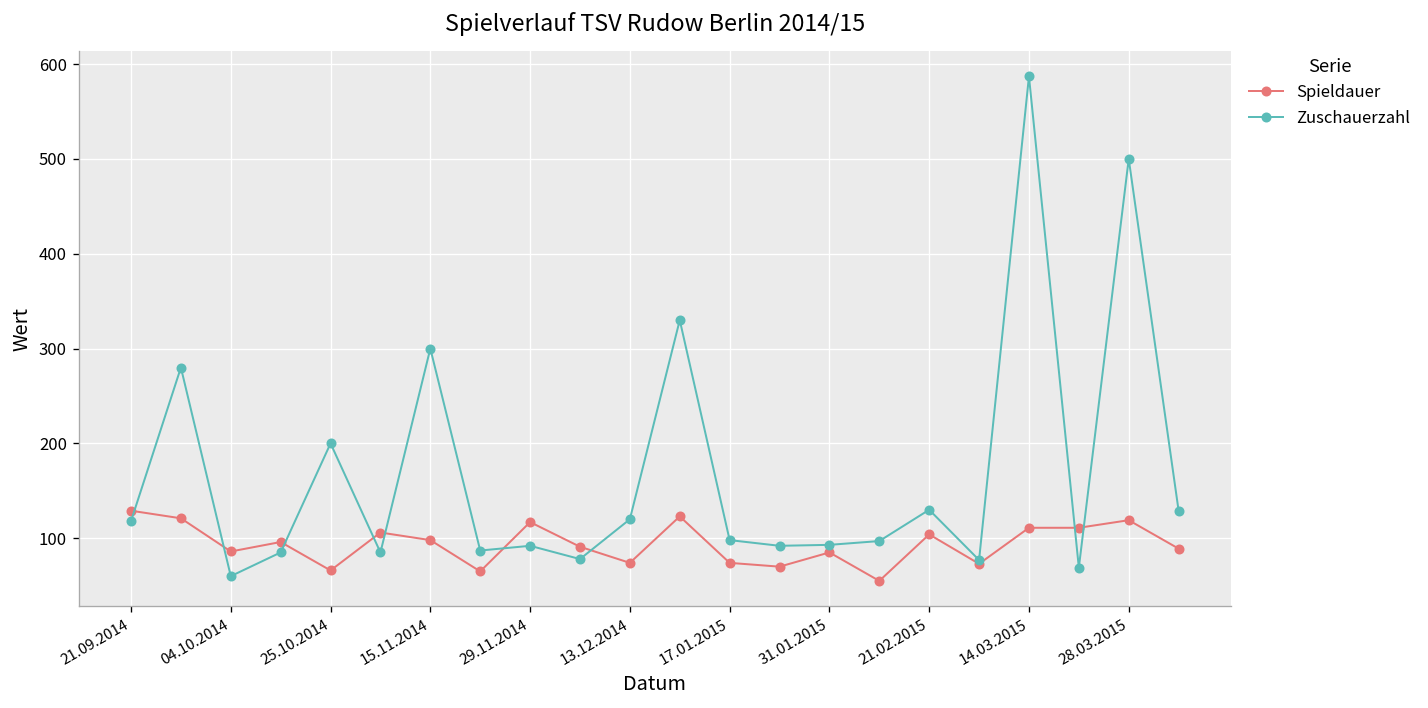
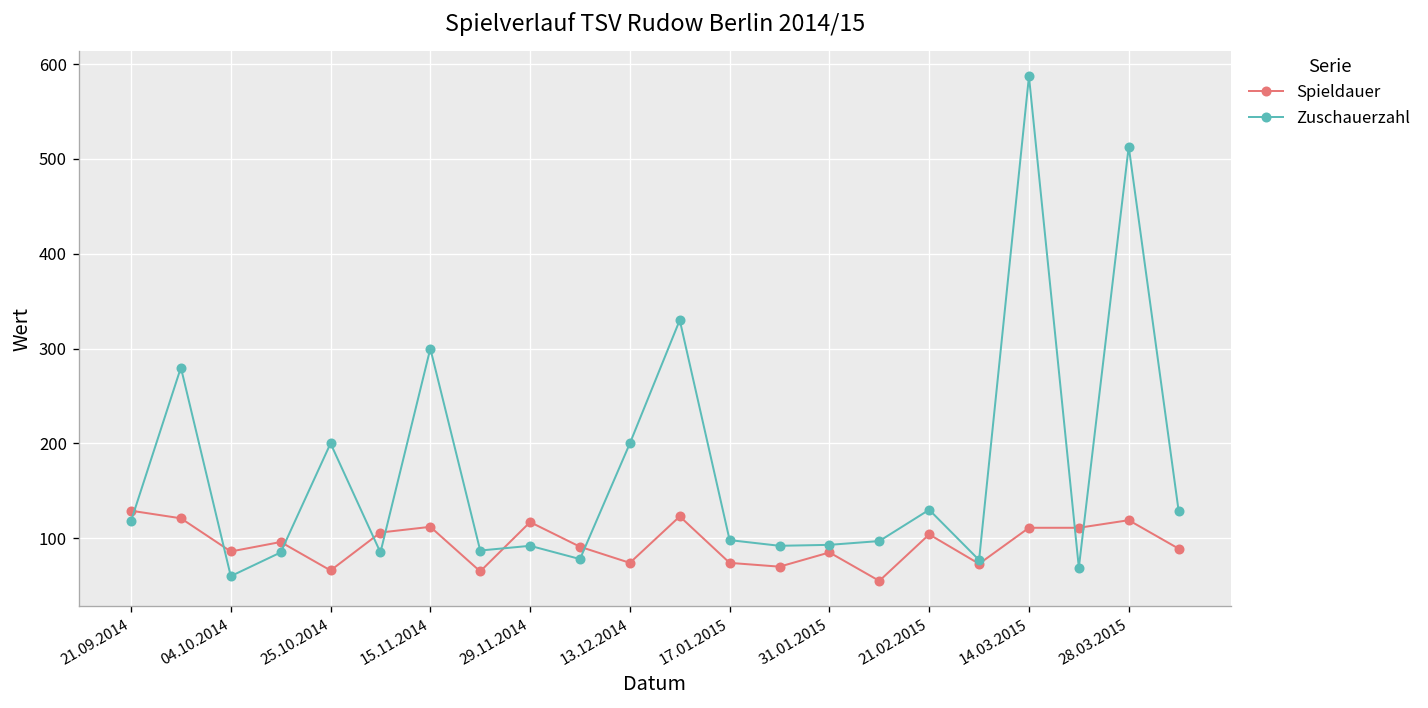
  {
    "Spieldauer": {
      "21.09.2014": 130,
      "04.10.2014": 90,
      "25.10.2014": 70,
-     "15.11.2014": 100,
+     "15.11.2014": 110,
      "29.11.2014": 120,
      "13.12.2014": 70,
      "17.01.2015": 70,
      "31.01.2015": 90,
      "21.02.2015": 100,
      "14.03.2015": 110,
      "28.03.2015": 120
    },
    "Zuschauerzahl": {
      "21.09.2014": 120,
      "04.10.2014": 60,
      "25.10.2014": 200,
      "15.11.2014": 300,
      "29.11.2014": 90,
-     "13.12.2014": 120,
+     "13.12.2014": 200,
      "17.01.2015": 100,
      "31.01.2015": 90,
      "21.02.2015": 130,
      "14.03.2015": 590,
-     "28.03.2015": 500
+     "28.03.2015": 510
    }
  }
